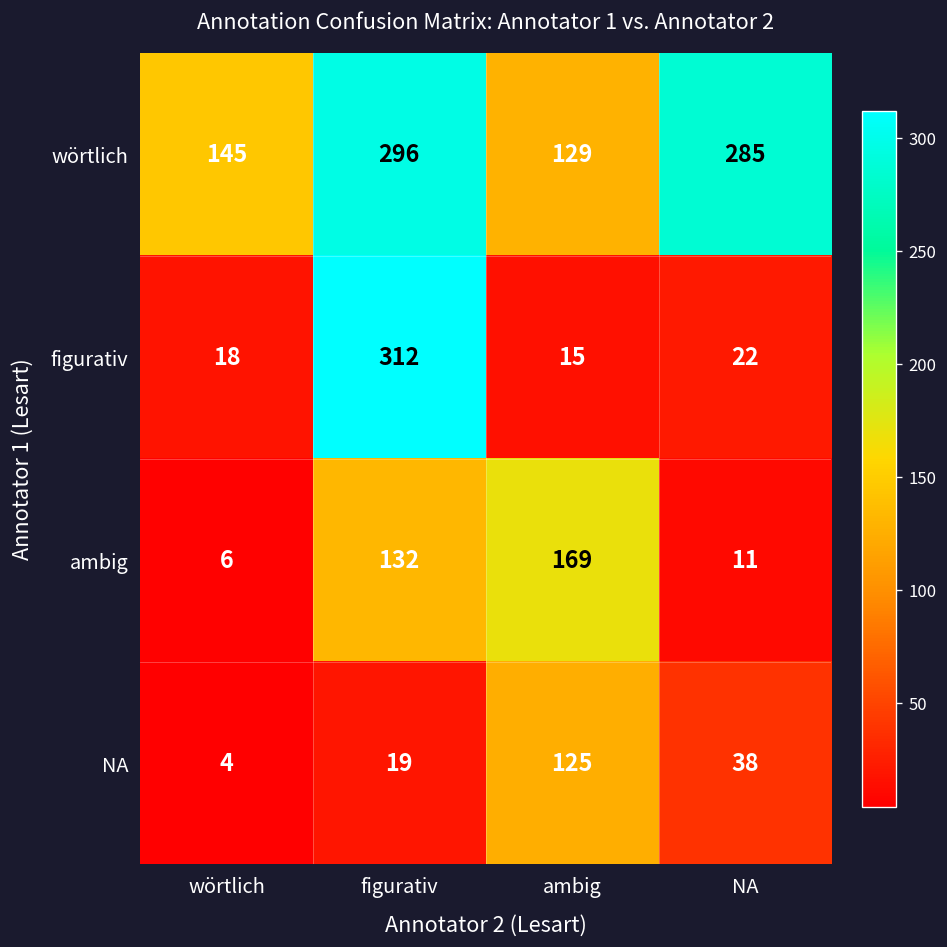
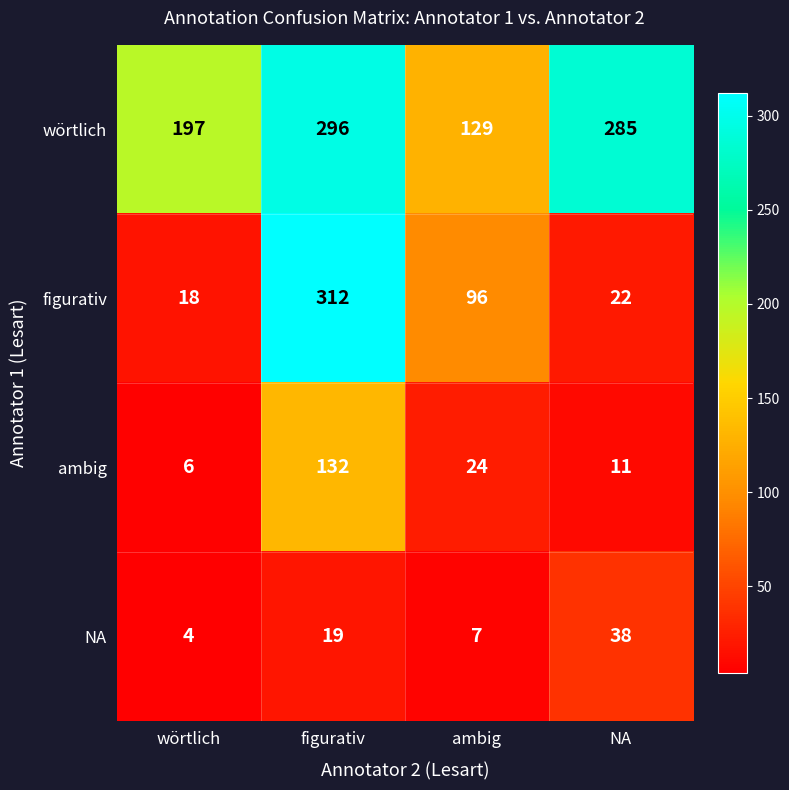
  {
    "wörtlich": {
-     "wörtlich": 145,
+     "wörtlich": 197,
      "figurativ": 296,
      "ambig": 129,
      "NA": 285
    },
    "figurativ": {
      "wörtlich": 18,
      "figurativ": 312,
-     "ambig": 15,
+     "ambig": 96,
      "NA": 22
    },
    "ambig": {
      "wörtlich": 6,
      "figurativ": 132,
-     "ambig": 169,
+     "ambig": 24,
      "NA": 11
    },
    "NA": {
      "wörtlich": 4,
      "figurativ": 19,
-     "ambig": 125,
+     "ambig": 7,
      "NA": 38
    }
  }
